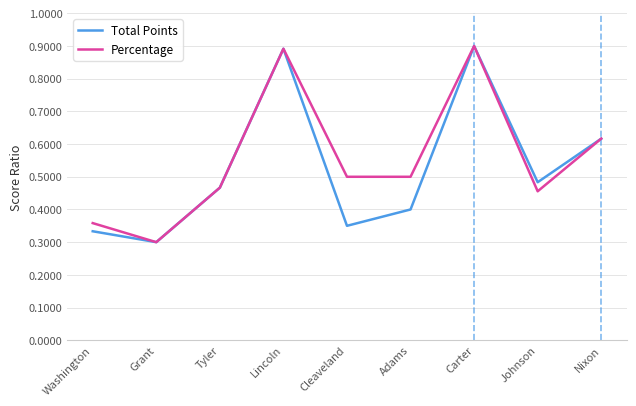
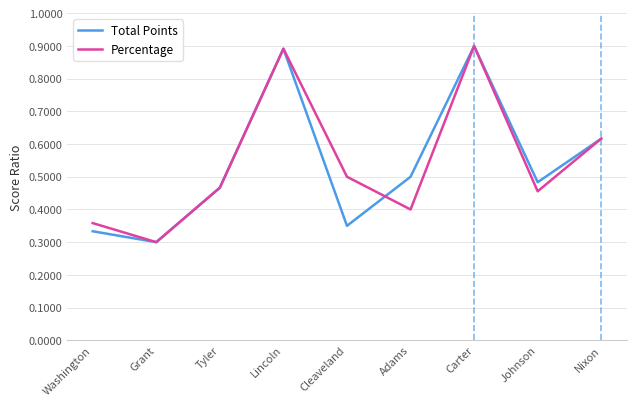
  {
    "Total Points": {
      "Washington": 0.33,
      "Cleaveland": 0.35,
-     "Adams": 0.40,
+     "Adams": 0.50,
      "Johnson": 0.48
    },
    "Percentage": {
      "Washington": 0.36,
      "Cleaveland": 0.5,
-     "Adams": 0.5,
+     "Adams": 0.4,
      "Johnson": 0.46
    }
  }
